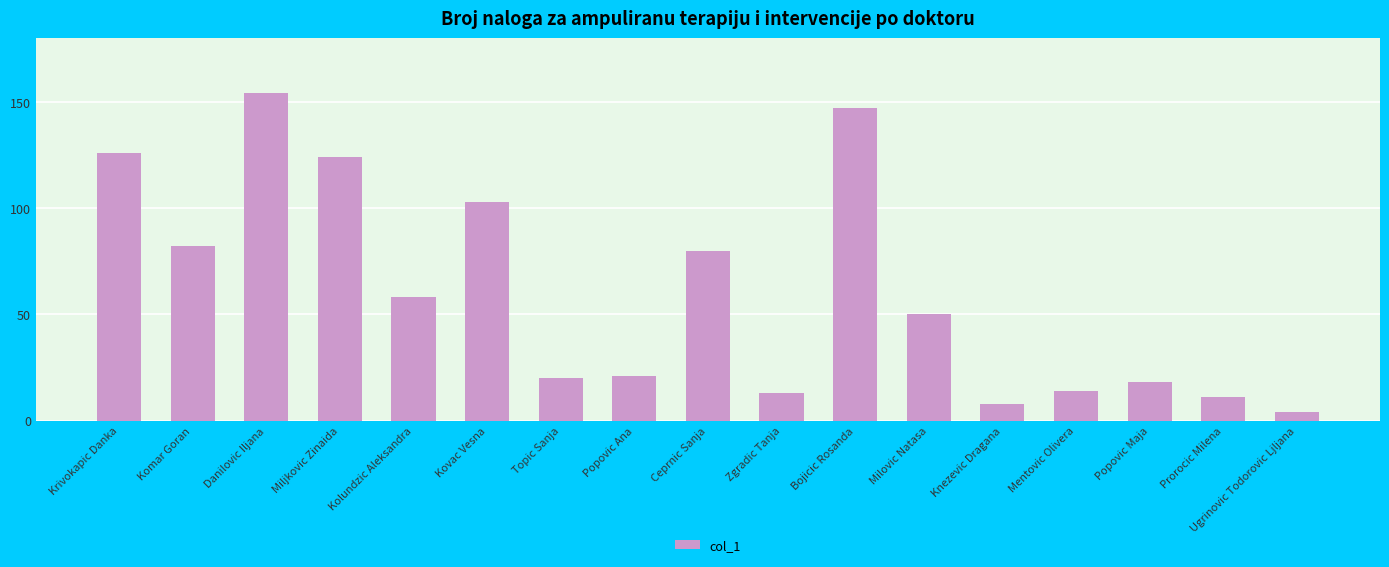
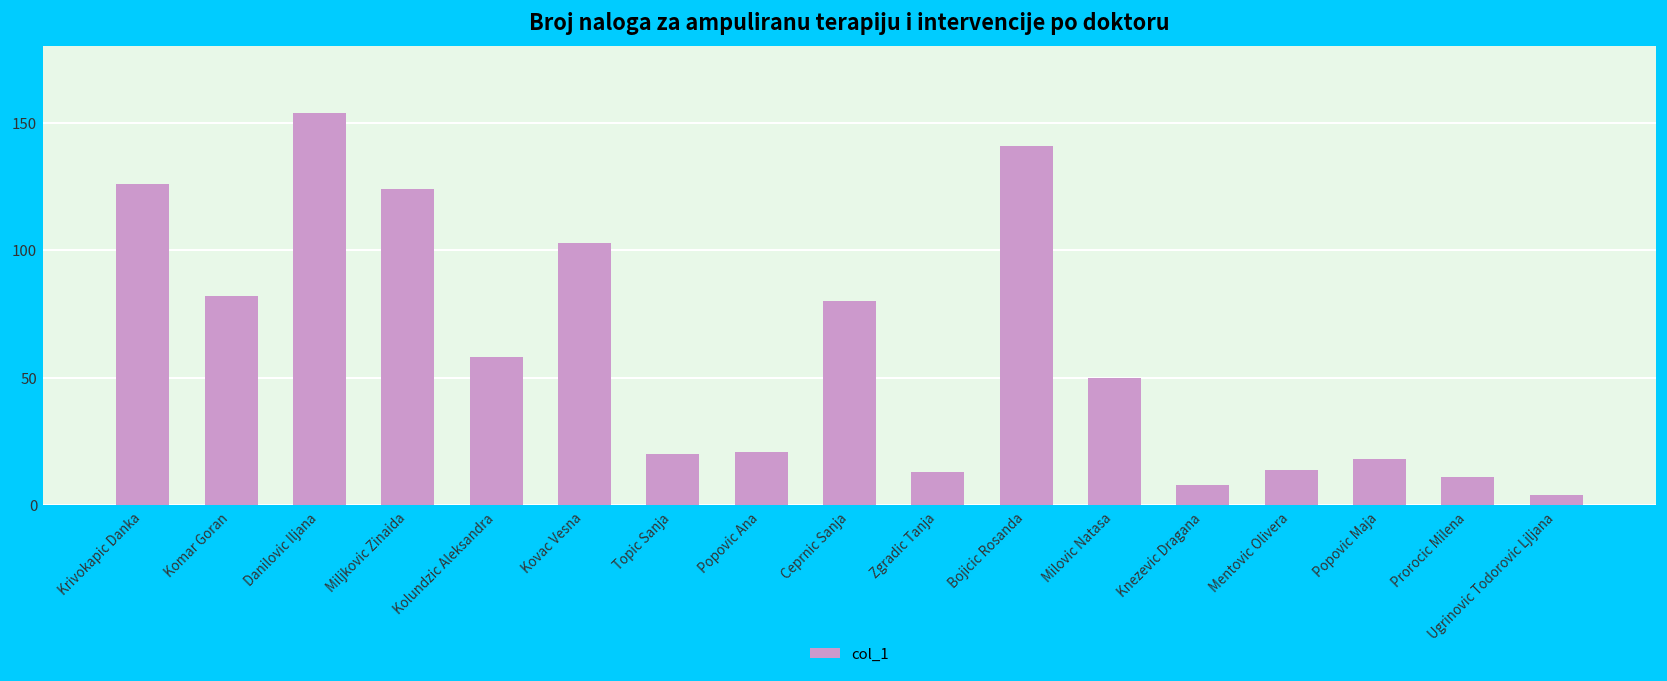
  {
    "Krivokapic Danka": 126,
    "Komar Goran": 82,
    "Danilovic Iljana": 154,
    "Miljkovic Zinaida": 124,
    "Kolundzic Aleksandra": 58,
    "Kovac Vesna": 103,
    "Topic Sanja": 20,
    "Popovic Ana": 21,
    "Ceprnic Sanja": 80,
    "Zgradic Tanja": 13,
-   "Bojicic Rosanda": 147,
+   "Bojicic Rosanda": 141,
    "Milovic Natasa": 50,
    "Knezevic Dragana": 8,
    "Mentovic Olivera": 14,
    "Popovic Maja": 18,
    "Prorocic Milena": 11,
    "Ugrinovic Todorovic Ljljana": 4
  }
